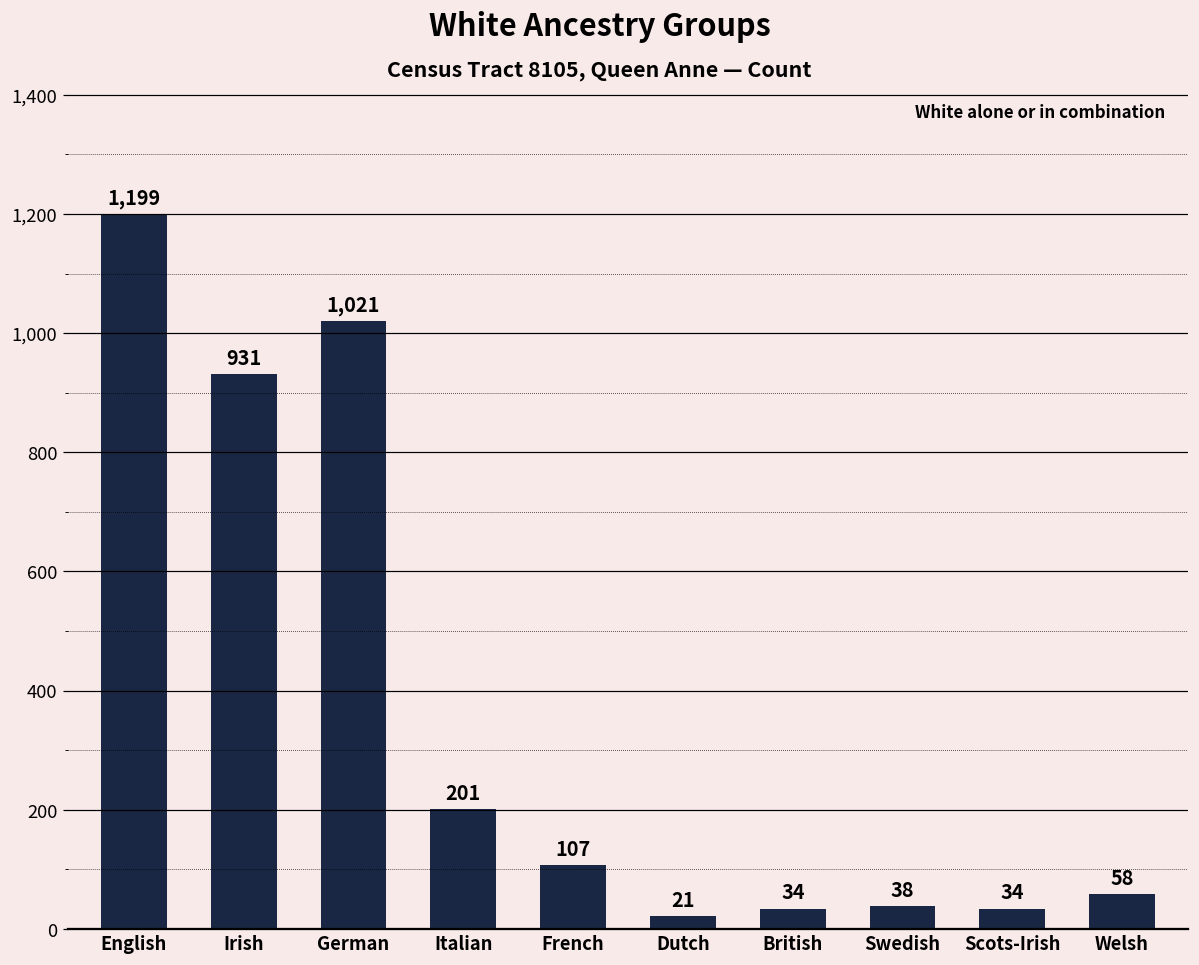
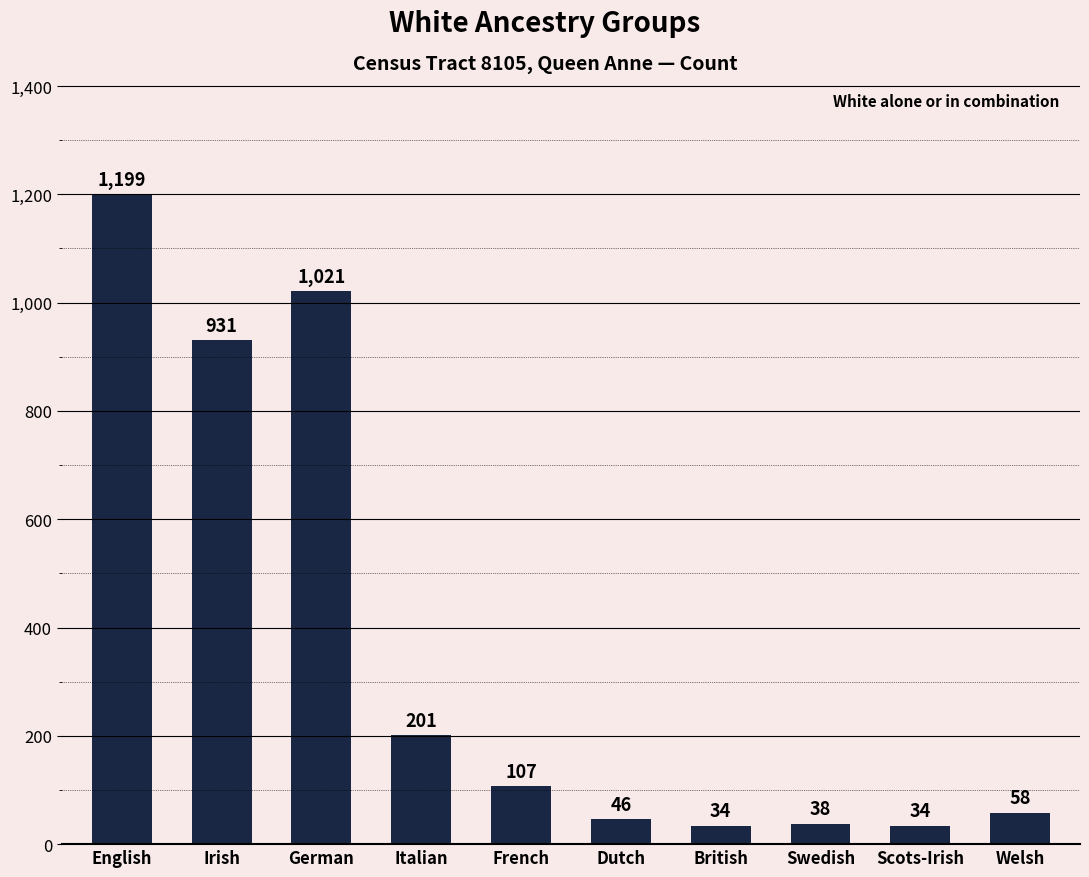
  {
    "English": "1,199",
    "Irish": "931",
    "German": "1,021",
    "Italian": "201",
    "French": "107",
-   "Dutch": "21",
+   "Dutch": "46",
    "British": "34",
    "Swedish": "38",
    "Scots-Irish": "34",
    "Welsh": "58"
  }
